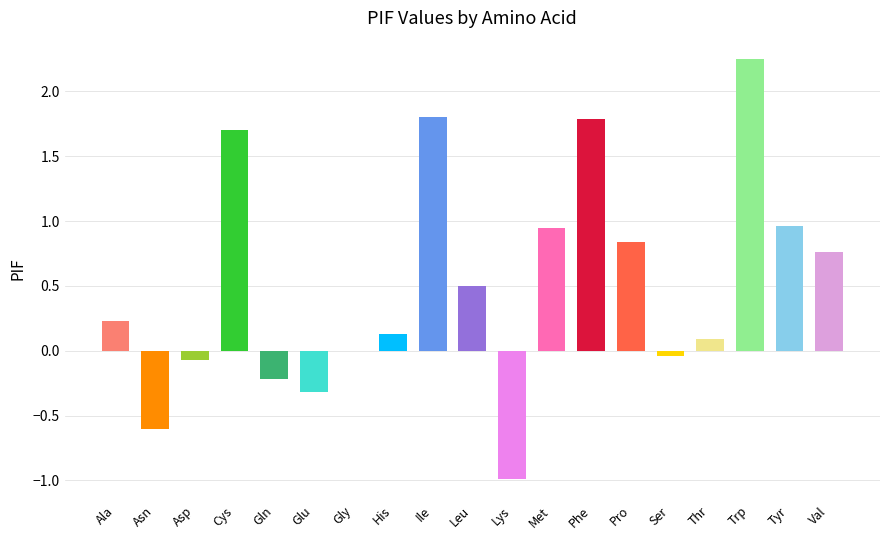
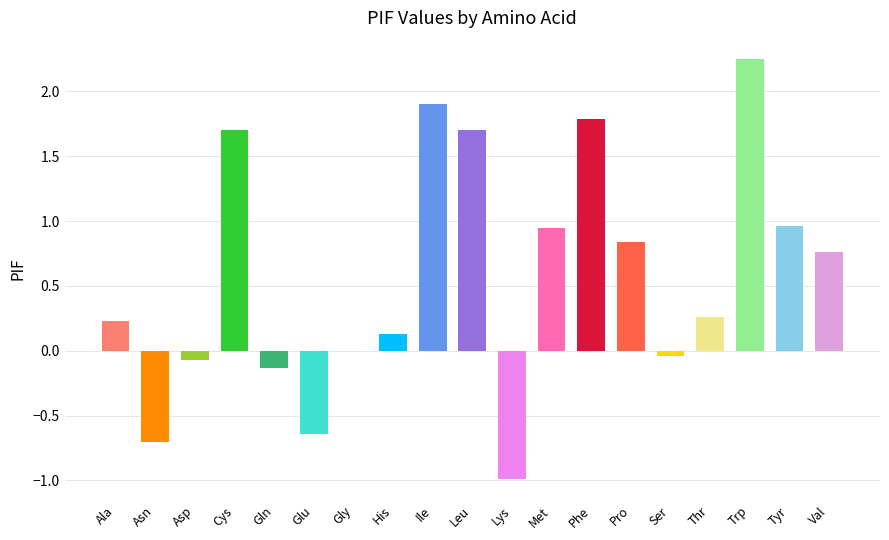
  {
    "Ala": 0.23,
-   "Asn": -0.6,
+   "Asn": -0.7,
    "Asp": -0.07,
    "Cys": 1.70,
-   "Gln": -0.22,
-   "Glu": -0.32,
+   "Gln": -0.13,
+   "Glu": -0.64,
    "Gly": 0.00,
    "His": 0.13,
-   "Ile": 1.8,
-   "Leu": 0.5,
+   "Ile": 1.9,
+   "Leu": 1.7,
    "Lys": -0.99,
    "Met": 0.95,
    "Phe": 1.79,
    "Pro": 0.84,
    "Ser": -0.04,
-   "Thr": 0.09,
+   "Thr": 0.26,
    "Trp": 2.25,
    "Tyr": 0.96,
    "Val": 0.76
  }
